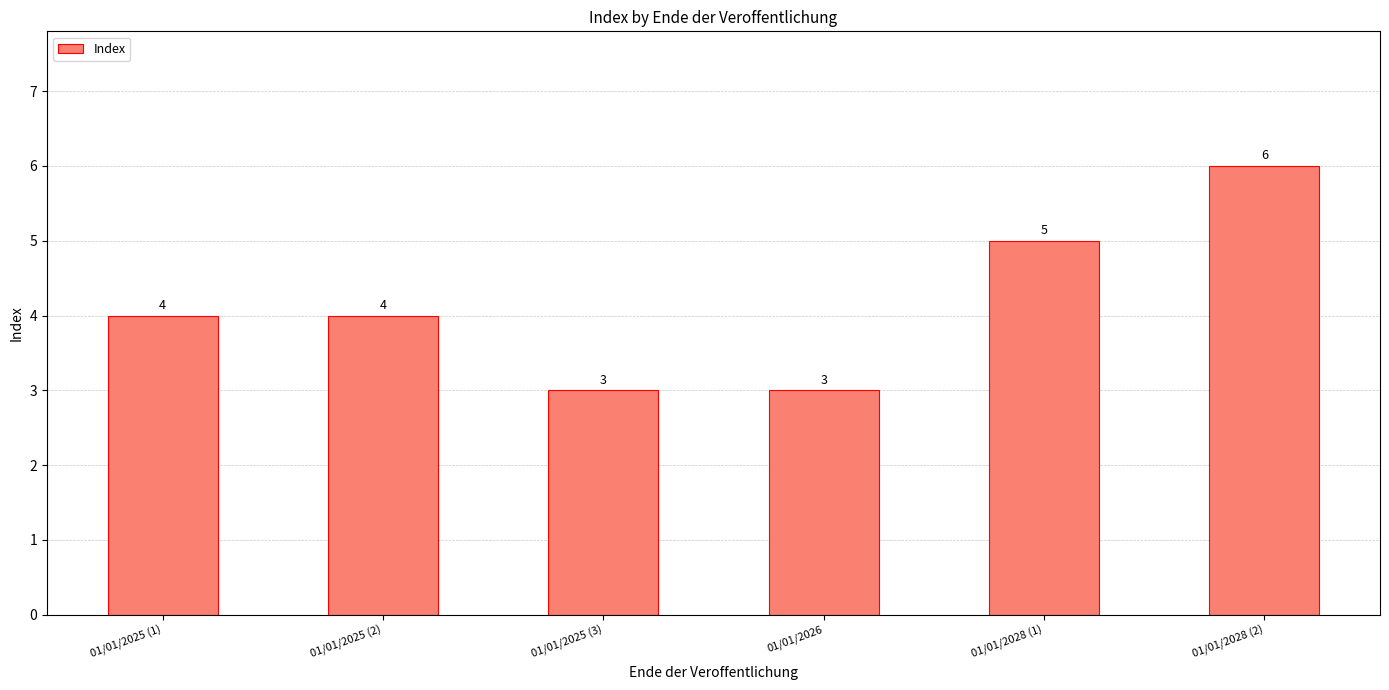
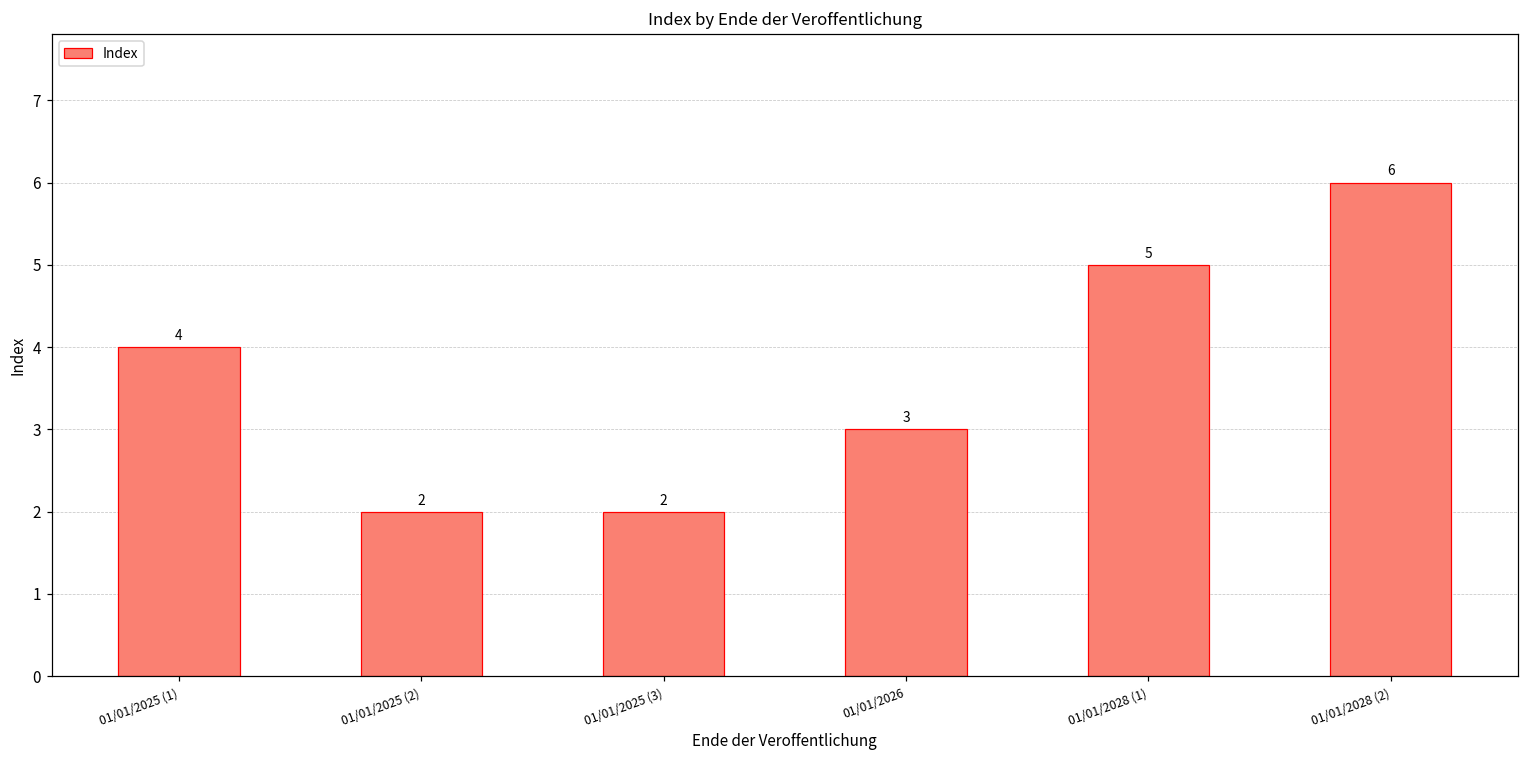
  {
    "01/01/2025 (1)": 4,
-   "01/01/2025 (2)": 4,
-   "01/01/2025 (3)": 3,
+   "01/01/2025 (2)": 2,
+   "01/01/2025 (3)": 2,
    "01/01/2026": 3,
    "01/01/2028 (1)": 5,
    "01/01/2028 (2)": 6
  }
